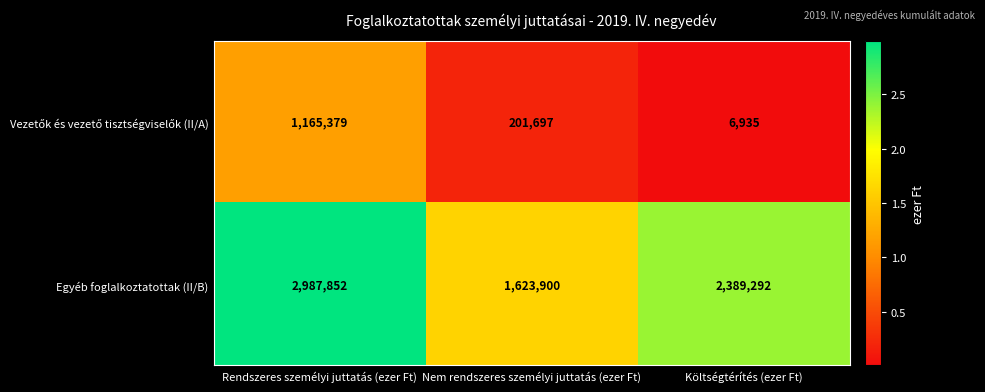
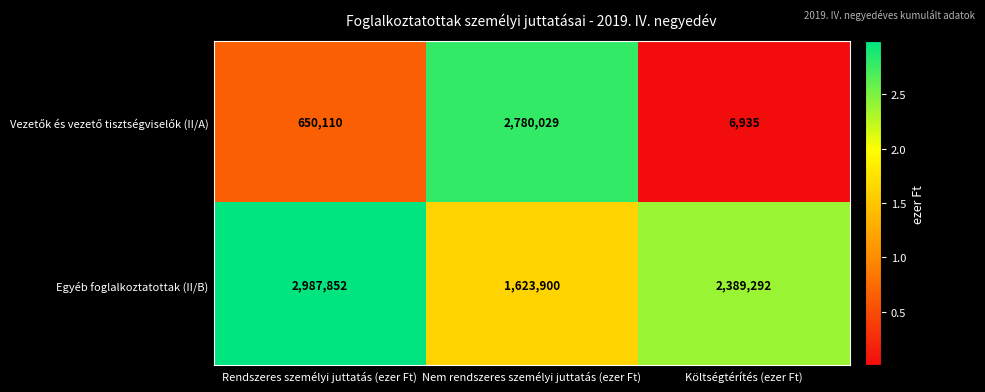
  {
    "Vezetők és vezető tisztségviselők (II/A)": {
-     "Rendszeres személyi juttatás (ezer Ft)": "1,165,379",
-     "Nem rendszeres személyi juttatás (ezer Ft)": "201,697",
+     "Rendszeres személyi juttatás (ezer Ft)": "650,110",
+     "Nem rendszeres személyi juttatás (ezer Ft)": "2,780,029",
      "Költségtérítés (ezer Ft)": "6,935"
    },
    "Egyéb foglalkoztatottak (II/B)": {
      "Rendszeres személyi juttatás (ezer Ft)": "2,987,852",
      "Nem rendszeres személyi juttatás (ezer Ft)": "1,623,900",
      "Költségtérítés (ezer Ft)": "2,389,292"
    }
  }
